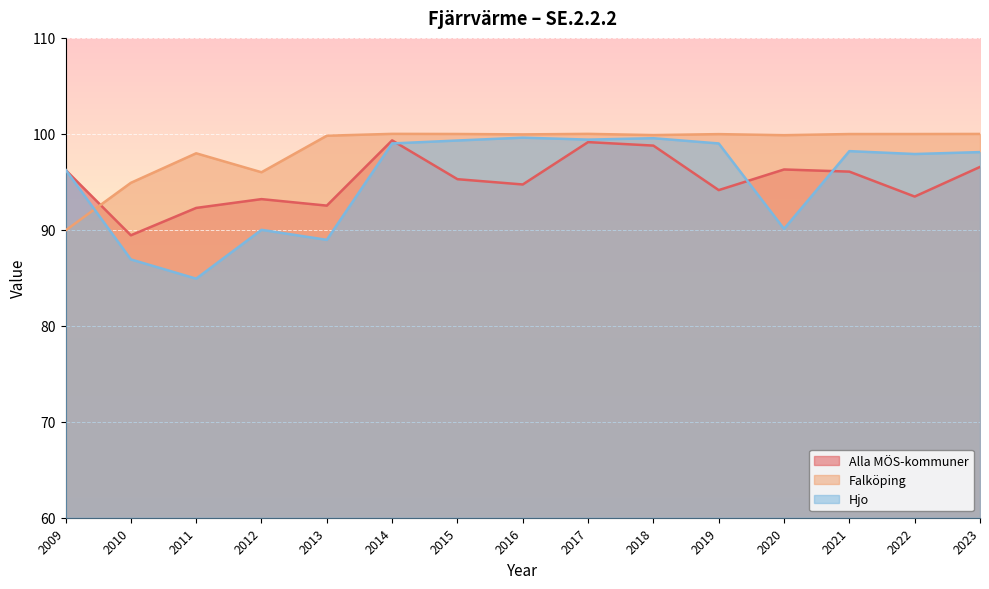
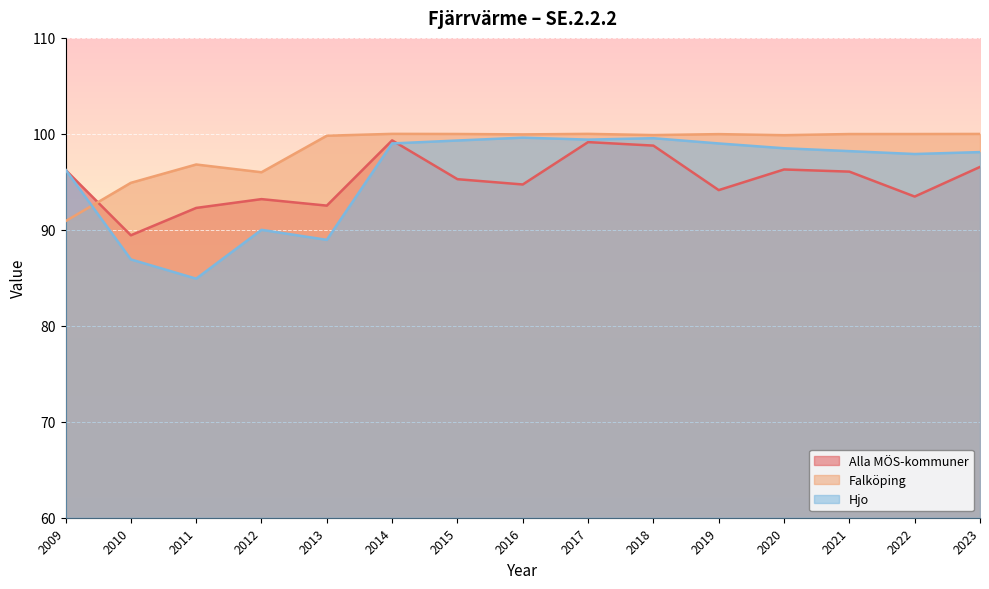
  {
    "Alla MÖS-kommuner": {
      "2010": 89,
      "2011": 92,
      "2012": 93,
      "2013": 93,
      "2014": 99,
      "2015": 95,
      "2016": 95,
      "2018": 99,
      "2019": 94,
      "2020": 96,
      "2021": 96,
      "2022": 93,
      "2023": 97
    },
    "Falköping": {
-     "2009": 90,
+     "2009": 91,
      "2010": 95,
-     "2011": 98,
+     "2011": 97,
      "2012": 96,
      "2013": 100,
      "2014": 100,
      "2015": 100,
      "2016": 100,
      "2017": 100,
      "2018": 100,
      "2019": 100,
      "2020": 100,
      "2021": 100,
      "2022": 100,
      "2023": 100
    },
    "Hjo": {
      "2010": 87,
      "2011": 85,
      "2012": 90,
      "2013": 89,
      "2014": 99,
      "2015": 99,
      "2016": 100,
      "2018": 100,
      "2019": 99,
-     "2020": 90,
+     "2020": 99,
      "2021": 98,
      "2022": 98,
      "2023": 98
    }
  }
